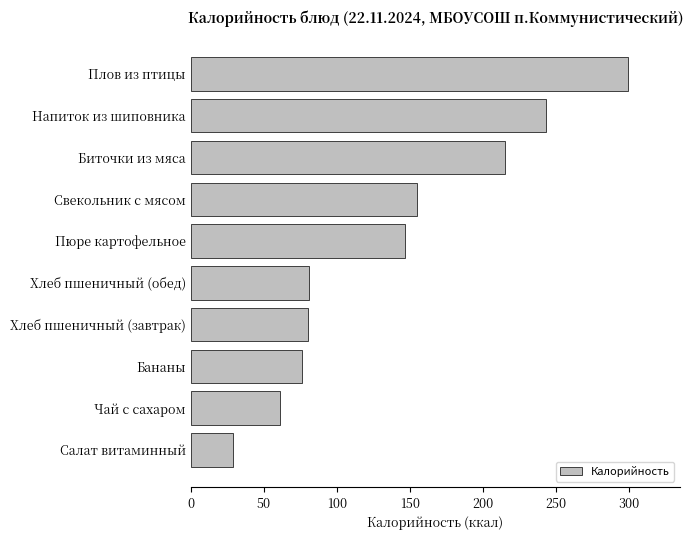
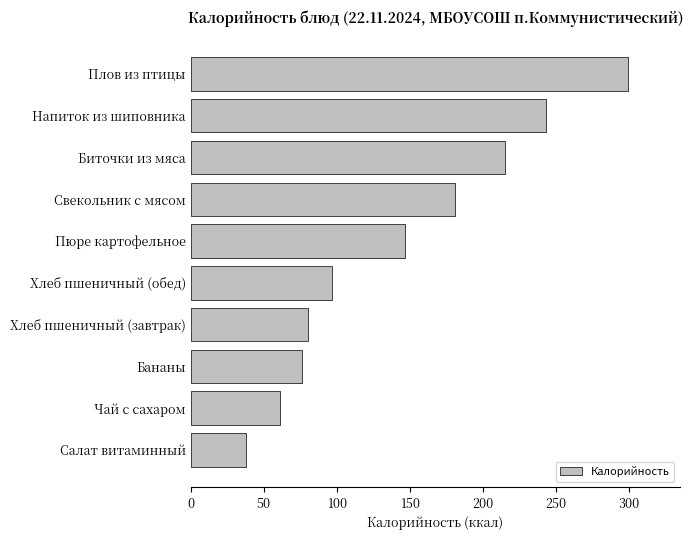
  {
    "Плов из птицы": 299,
    "Напиток из шиповника": 243,
    "Биточки из мяса": 215,
-   "Свекольник с мясом": 155,
+   "Свекольник с мясом": 181,
    "Пюре картофельное": 147,
-   "Хлеб пшеничный (обед)": 81,
+   "Хлеб пшеничный (обед)": 97,
    "Хлеб пшеничный (завтрак)": 80,
    "Бананы": 76,
    "Чай с сахаром": 61,
-   "Салат витаминный": 29
+   "Салат витаминный": 38
  }
